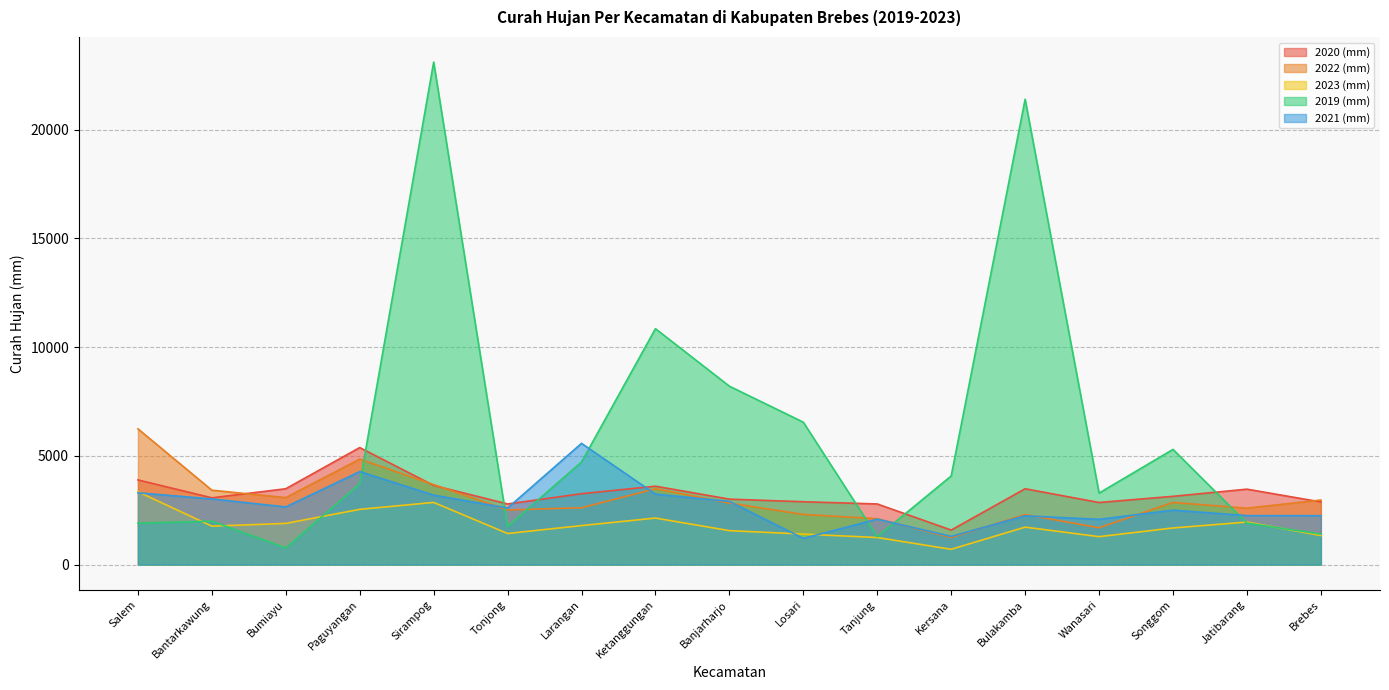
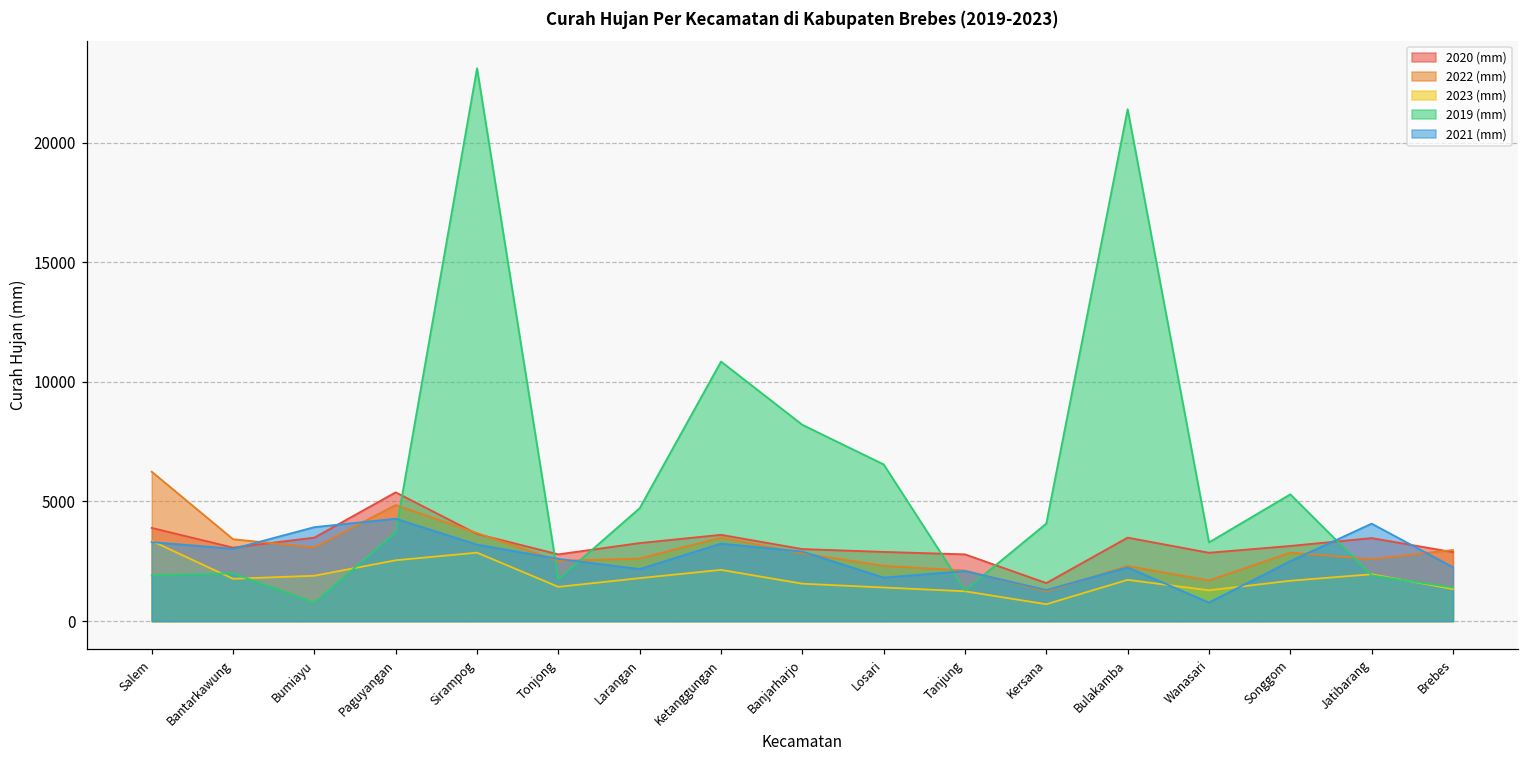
  {
    "2019 (mm)": {
      "Salem": 1900,
      "Bantarkawung": 2000,
      "Bumiayu": 800,
      "Paguyangan": 3700,
      "Sirampog": 23100,
      "Tonjong": 1800,
      "Larangan": 4700,
      "Ketanggungan": 10800,
      "Banjarharjo": 8200,
      "Losari": 6500,
      "Kersana": 4100,
      "Bulakamba": 21400,
      "Wanasari": 3300,
      "Songgom": 5300
    },
    "2021 (mm)": {
-     "Bumiayu": 2700,
+     "Bumiayu": 3900,
      "Paguyangan": 4300,
      "Sirampog": 3200,
-     "Larangan": 5600,
+     "Larangan": 2200,
      "Ketanggungan": 3200,
-     "Losari": 1200,
-     "Wanasari": 2100,
+     "Losari": 1800,
+     "Wanasari": 800,
      "Songgom": 2500,
-     "Jatibarang": 2300,
+     "Jatibarang": 4100,
      "Brebes": 2300
    }
  }
